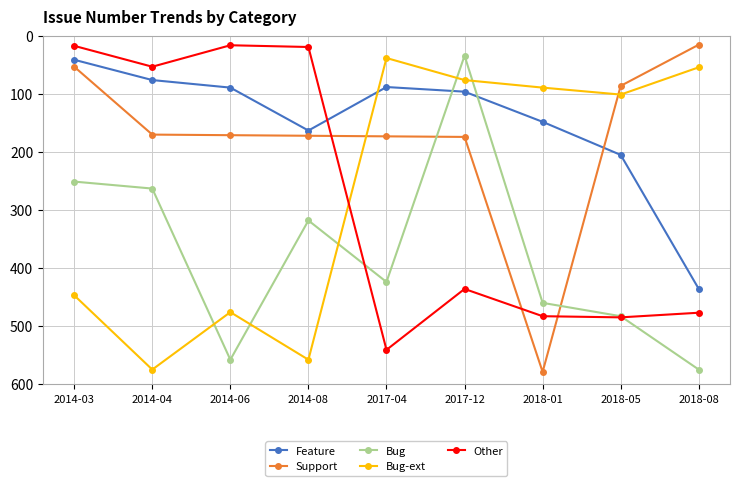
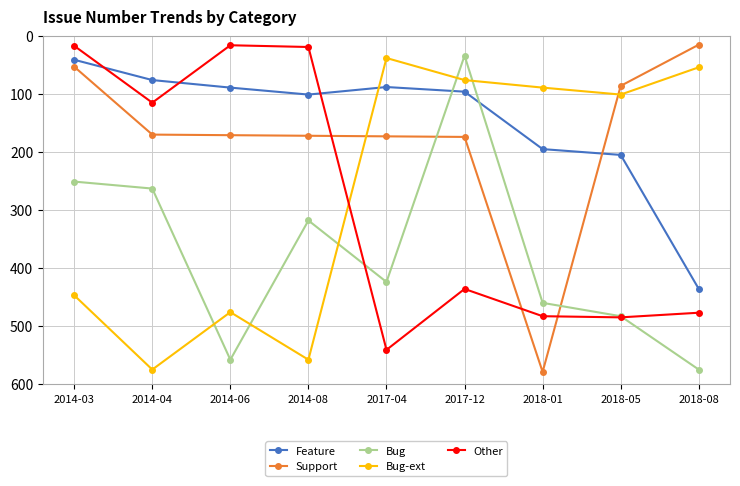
  {
    "Feature": {
      "2014-03": 40,
      "2014-04": 80,
      "2014-06": 90,
-     "2014-08": 160,
+     "2014-08": 100,
      "2017-04": 90,
      "2017-12": 100,
-     "2018-01": 150,
+     "2018-01": 200,
      "2018-05": 210,
      "2018-08": 440
    },
    "Support": {
      "2014-03": 50,
      "2014-04": 170,
      "2014-06": 170,
      "2014-08": 170,
      "2017-04": 170,
      "2017-12": 170,
      "2018-01": 580,
      "2018-05": 90,
      "2018-08": 20
    },
    "Bug": {
      "2014-03": 250,
      "2014-04": 260,
      "2014-06": 560,
      "2014-08": 320,
      "2017-04": 420,
      "2017-12": 30,
      "2018-01": 460,
      "2018-08": 580
    },
    "Bug-ext": {
      "2014-03": 450,
      "2014-04": 580,
      "2014-06": 480,
      "2014-08": 560,
      "2017-04": 40,
      "2017-12": 80,
      "2018-01": 90,
      "2018-05": 100,
      "2018-08": 50
    },
    "Other": {
      "2014-03": 20,
-     "2014-04": 50,
+     "2014-04": 120,
      "2014-06": 20,
      "2014-08": 20,
      "2017-04": 540,
      "2017-12": 440,
      "2018-01": 480,
      "2018-08": 480
    }
  }
